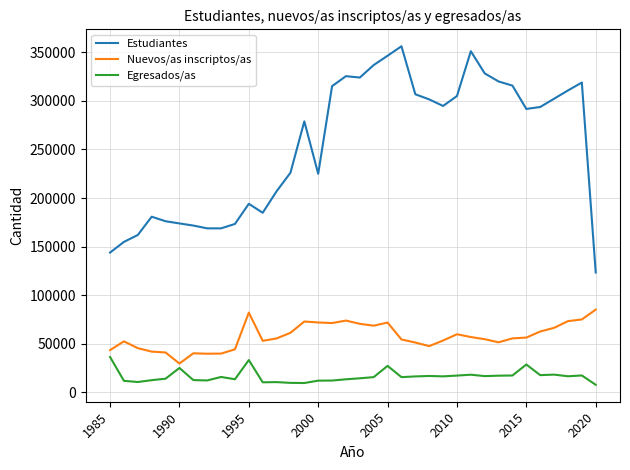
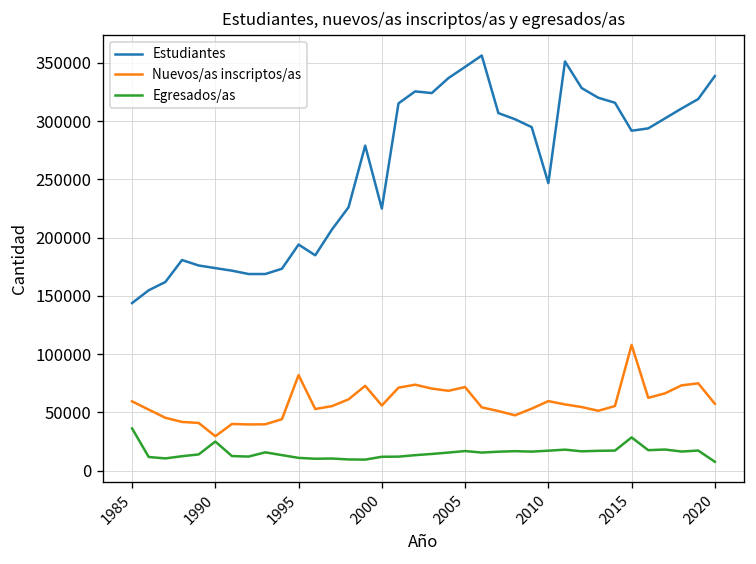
  {
    "Estudiantes": {
      "1985": 140000,
      "1990": 170000,
      "1995": 190000,
      "2000": 220000,
      "2005": 350000,
-     "2010": 310000,
+     "2010": 250000,
      "2015": 290000,
-     "2020": 120000
+     "2020": 340000
    },
    "Nuevos/as inscriptos/as": {
-     "1985": 40000,
+     "1985": 60000,
      "1990": 30000,
      "1995": 80000,
-     "2000": 70000,
+     "2000": 60000,
      "2005": 70000,
      "2010": 60000,
-     "2015": 60000,
-     "2020": 90000
+     "2015": 110000,
+     "2020": 60000
    },
    "Egresados/as": {
      "1985": 40000,
      "1990": 30000,
-     "1995": 30000,
+     "1995": 10000,
      "2000": 10000,
-     "2005": 30000,
+     "2005": 20000,
      "2010": 20000,
      "2015": 30000,
      "2020": 10000
    }
  }
